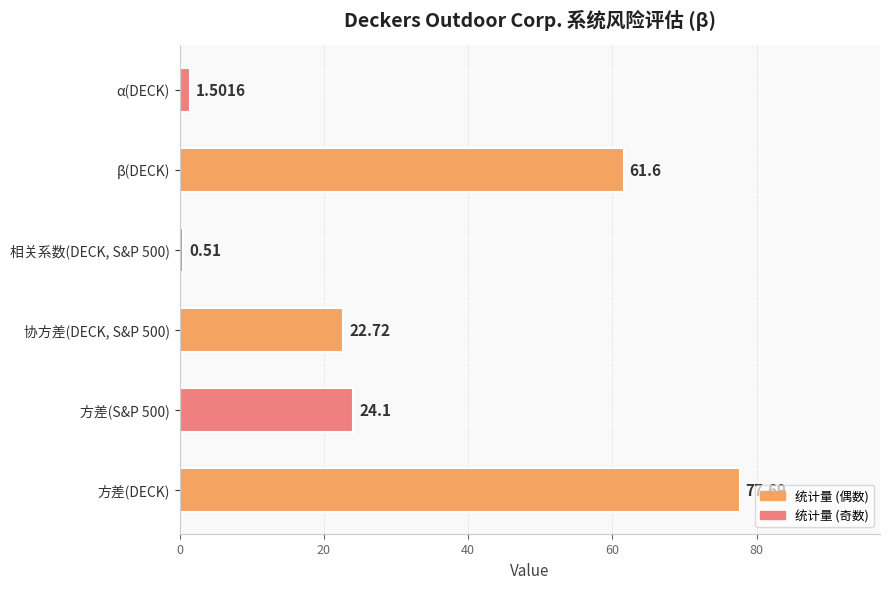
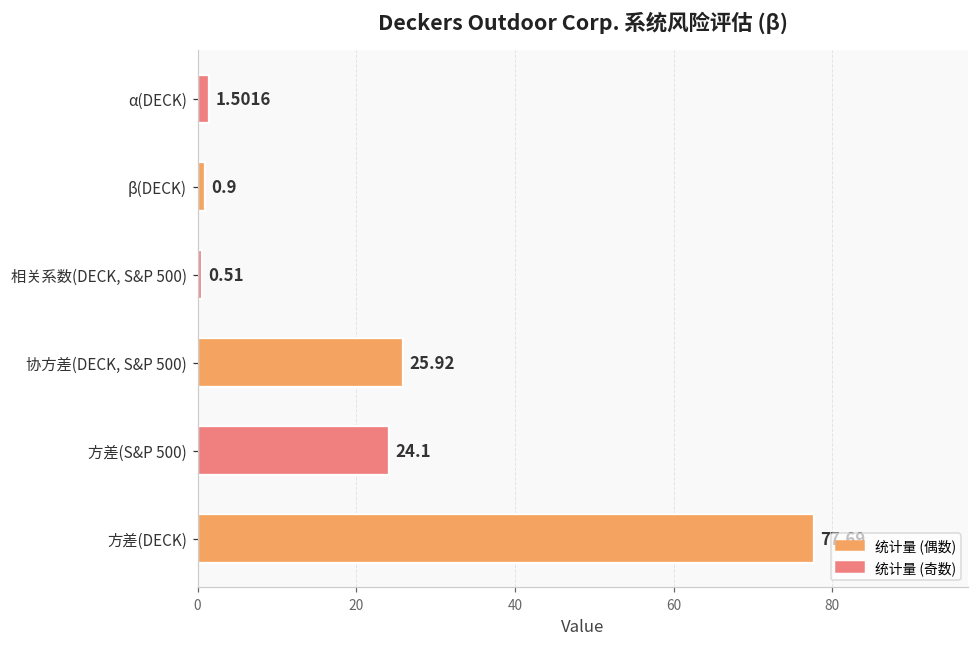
  {
    "α(DECK)": 1.5016,
-   "β(DECK)": 61.6,
+   "β(DECK)": 0.9,
    "相关系数(DECK, S&P 500)": 0.51,
-   "协方差(DECK, S&P 500)": 22.72,
+   "协方差(DECK, S&P 500)": 25.92,
    "方差(S&P 500)": 24.1
  }
